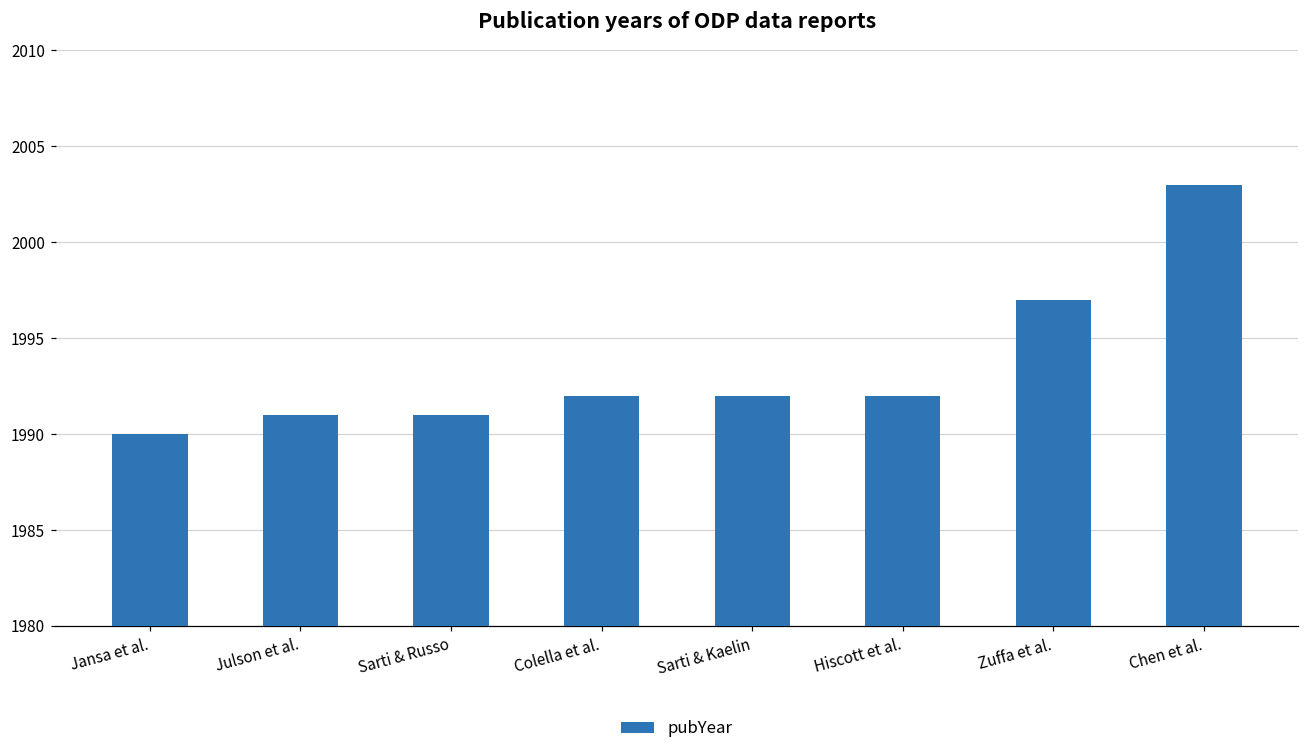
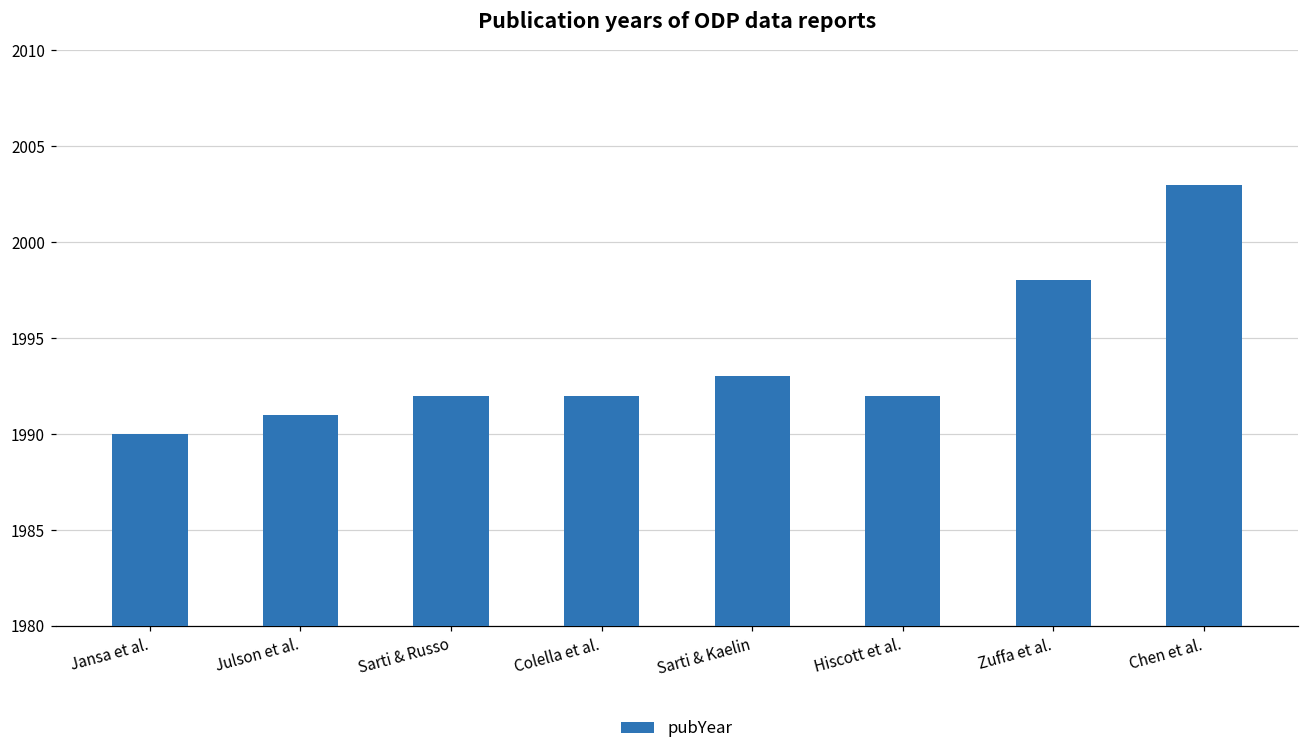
  {
    "Jansa et al.": 1990,
    "Julson et al.": 1991,
-   "Sarti & Russo": 1991,
+   "Sarti & Russo": 1992,
    "Colella et al.": 1992,
-   "Sarti & Kaelin": 1992,
+   "Sarti & Kaelin": 1993,
    "Hiscott et al.": 1992,
-   "Zuffa et al.": 1997,
+   "Zuffa et al.": 1998,
    "Chen et al.": 2003
  }
